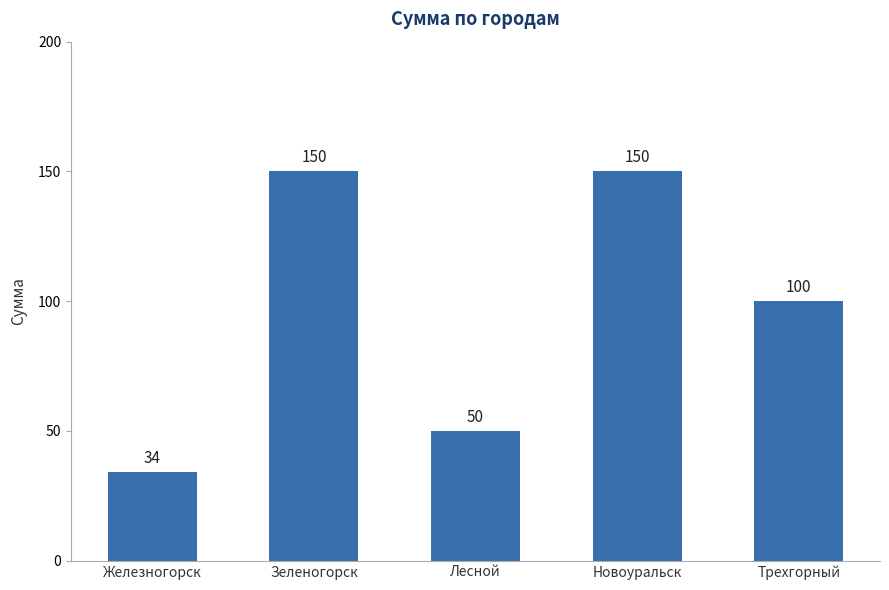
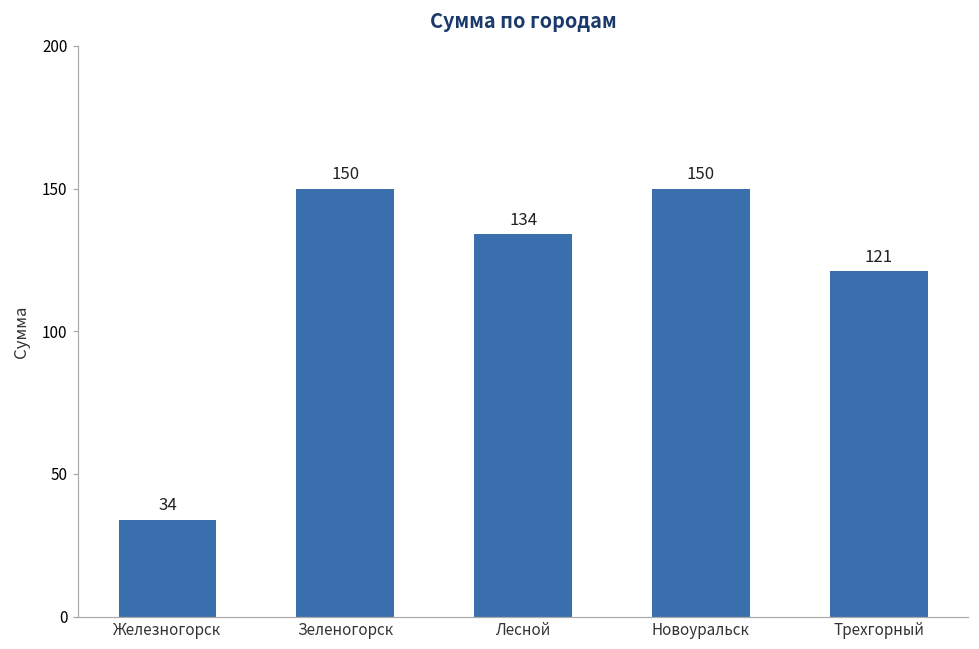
  {
    "Железногорск": 34,
    "Зеленогорск": 150,
-   "Лесной": 50,
+   "Лесной": 134,
    "Новоуральск": 150,
-   "Трехгорный": 100
+   "Трехгорный": 121
  }
